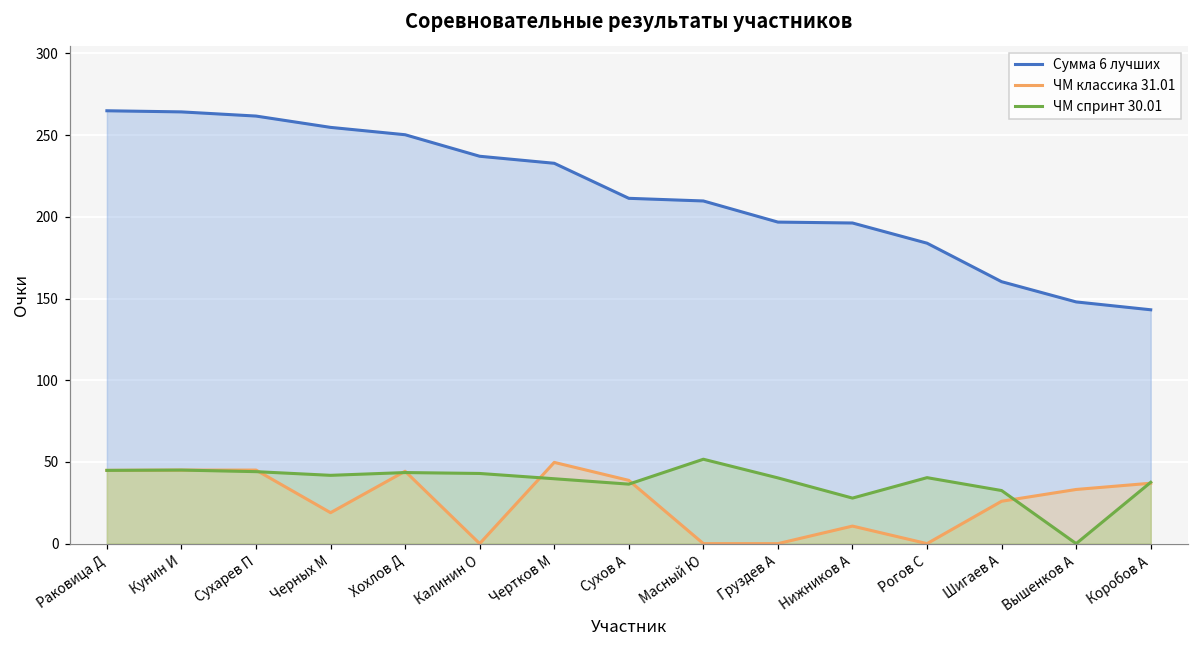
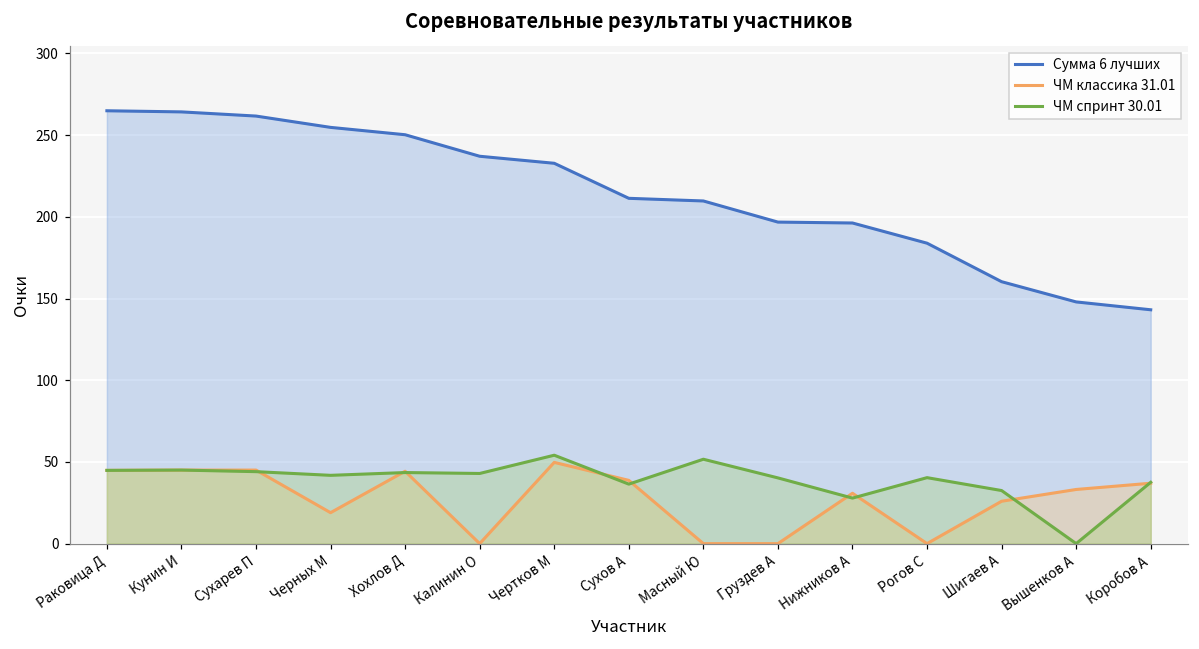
  {
    "Сумма 6 лучших": {
      "Раковица Д": 265,
      "Кунин И": 264,
      "Сухарев П": 262,
      "Черных М": 255,
      "Хохлов Д": 250,
      "Калинин О": 237,
      "Чертков М": 233,
      "Сухов А": 211,
      "Масный Ю": 210,
      "Груздев А": 197,
      "Нижников А": 196,
      "Рогов С": 184,
      "Шигаев А": 160,
      "Вышенков А": 148,
      "Коробов А": 143
    },
    "ЧМ классика 31.01": {
      "Черных М": 19,
      "Калинин О": 0,
      "Чертков М": 50,
      "Сухов А": 39,
      "Масный Ю": 0,
      "Груздев А": 0,
-     "Нижников А": 11,
+     "Нижников А": 31,
      "Рогов С": 0,
      "Шигаев А": 26,
      "Вышенков А": 33
    },
    "ЧМ спринт 30.01": {
      "Черных М": 42,
      "Калинин О": 43,
-     "Чертков М": 40,
+     "Чертков М": 54,
      "Сухов А": 36,
      "Масный Ю": 52,
      "Груздев А": 40,
      "Нижников А": 28,
      "Рогов С": 40,
      "Шигаев А": 32,
      "Вышенков А": 0
    }
  }
